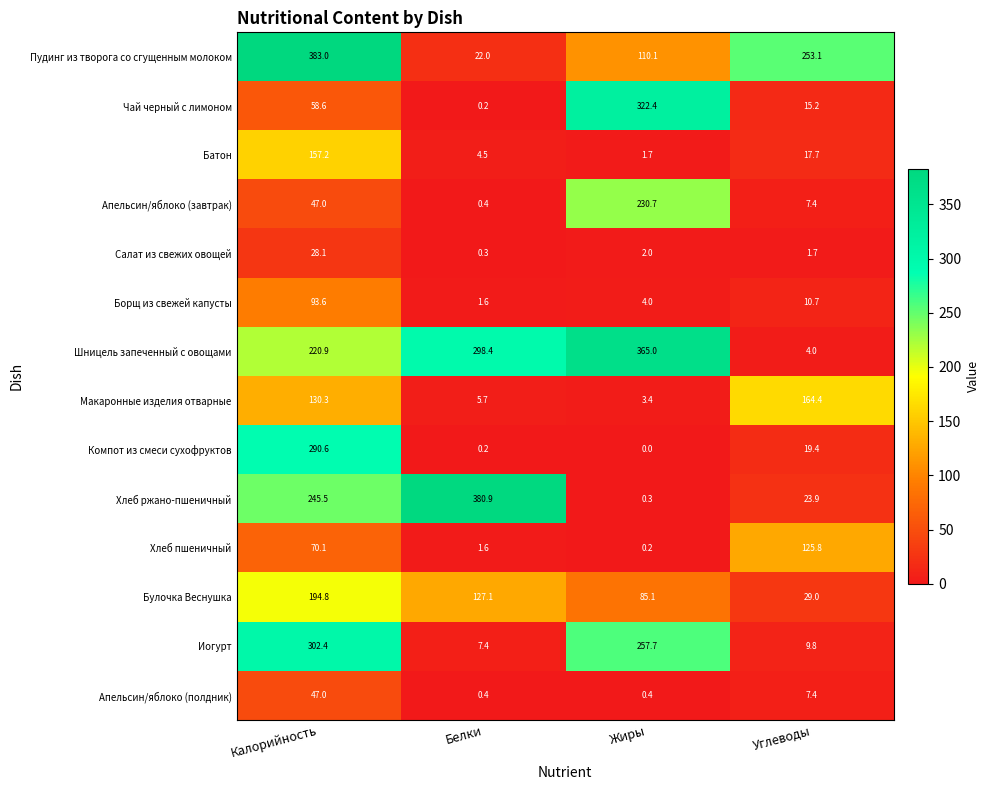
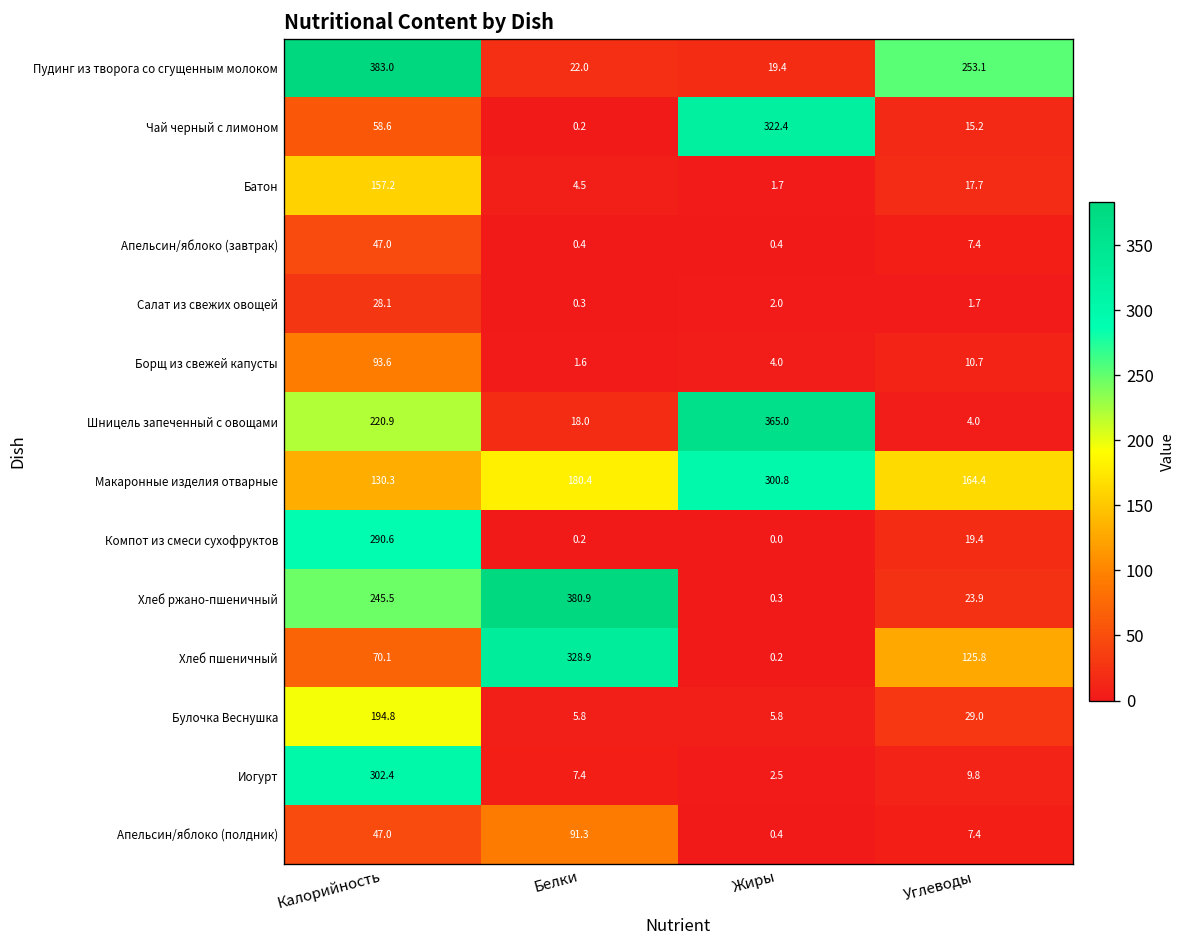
  {
    "Пудинг из творога со сгущенным молоком": {
      "Калорийность": 383.0,
      "Белки": 22.0,
-     "Жиры": 110.1,
+     "Жиры": 19.4,
      "Углеводы": 253.1
    },
    "Чай черный с лимоном": {
      "Калорийность": 58.6,
      "Белки": 0.2,
      "Жиры": 322.4,
      "Углеводы": 15.2
    },
    "Батон": {
      "Калорийность": 157.2,
      "Белки": 4.5,
      "Жиры": 1.7,
      "Углеводы": 17.7
    },
    "Апельсин/яблоко (завтрак)": {
      "Калорийность": 47.0,
      "Белки": 0.4,
-     "Жиры": 230.7,
+     "Жиры": 0.4,
      "Углеводы": 7.4
    },
    "Салат из свежих овощей": {
      "Калорийность": 28.1,
      "Белки": 0.3,
      "Жиры": 2.0,
      "Углеводы": 1.7
    },
    "Борщ из свежей капусты": {
      "Калорийность": 93.6,
      "Белки": 1.6,
      "Жиры": 4.0,
      "Углеводы": 10.7
    },
    "Шницель запеченный с овощами": {
      "Калорийность": 220.9,
-     "Белки": 298.4,
+     "Белки": 18.0,
      "Жиры": 365.0,
      "Углеводы": 4.0
    },
    "Макаронные изделия отварные": {
      "Калорийность": 130.3,
-     "Белки": 5.7,
-     "Жиры": 3.4,
+     "Белки": 180.4,
+     "Жиры": 300.8,
      "Углеводы": 164.4
    },
    "Компот из смеси сухофруктов": {
      "Калорийность": 290.6,
      "Белки": 0.2,
      "Жиры": 0.0,
      "Углеводы": 19.4
    },
    "Хлеб ржано-пшеничный": {
      "Калорийность": 245.5,
      "Белки": 380.9,
      "Жиры": 0.3,
      "Углеводы": 23.9
    },
    "Хлеб пшеничный": {
      "Калорийность": 70.1,
-     "Белки": 1.6,
+     "Белки": 328.9,
      "Жиры": 0.2,
      "Углеводы": 125.8
    },
    "Булочка Веснушка": {
      "Калорийность": 194.8,
-     "Белки": 127.1,
-     "Жиры": 85.1,
+     "Белки": 5.8,
+     "Жиры": 5.8,
      "Углеводы": 29.0
    },
    "Иогурт": {
      "Калорийность": 302.4,
      "Белки": 7.4,
-     "Жиры": 257.7,
+     "Жиры": 2.5,
      "Углеводы": 9.8
    },
    "Апельсин/яблоко (полдник)": {
      "Калорийность": 47.0,
-     "Белки": 0.4,
+     "Белки": 91.3,
      "Жиры": 0.4,
      "Углеводы": 7.4
    }
  }
